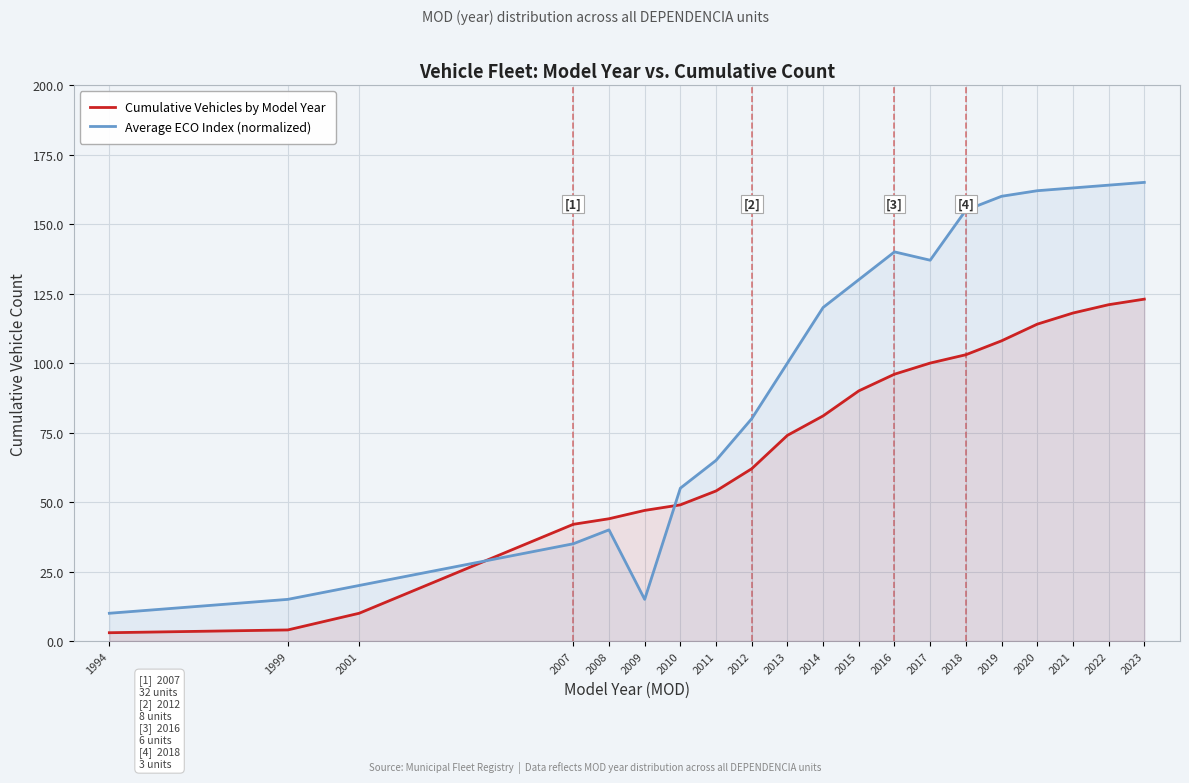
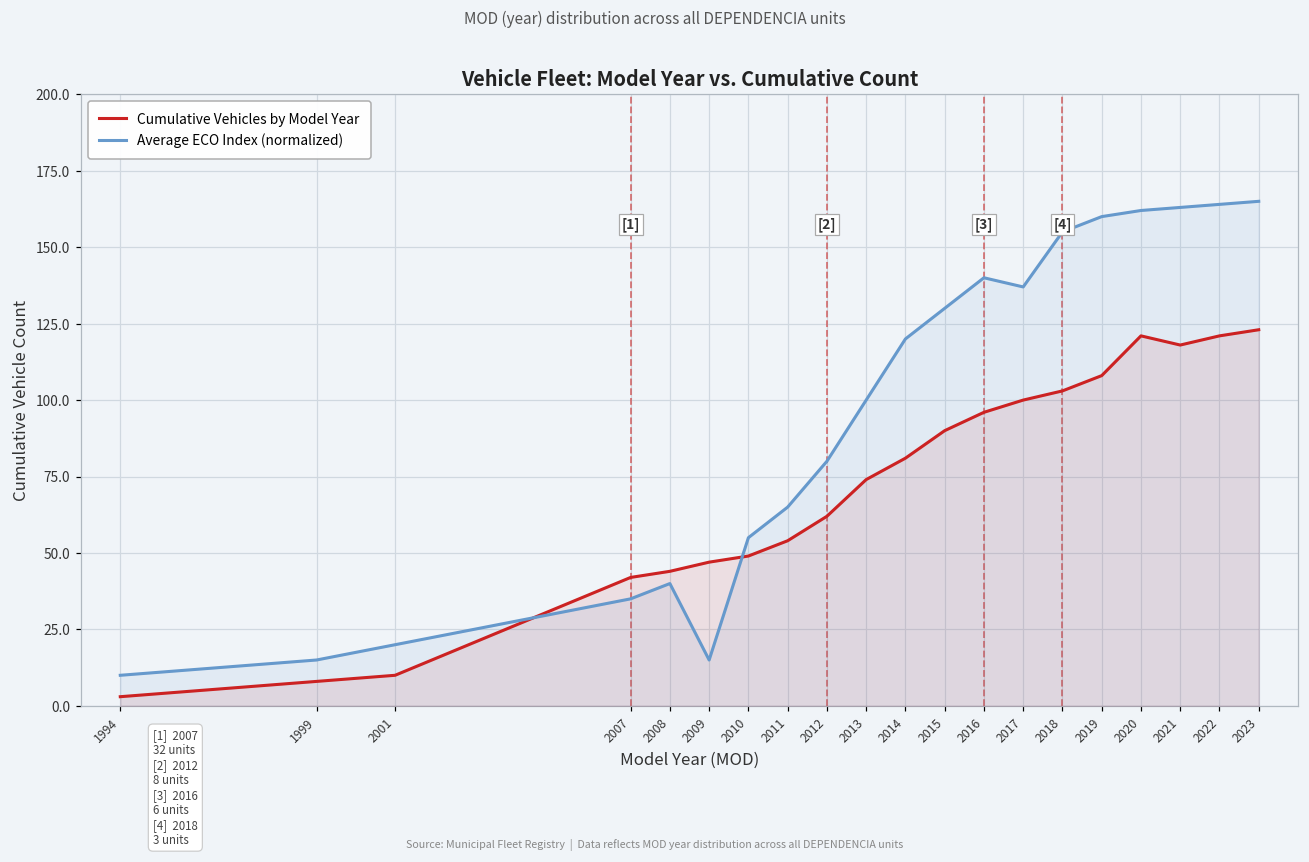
  {
    "Cumulative Vehicles by Model Year": {
      "1994": 3,
-     "1999": 4,
+     "1999": 8,
      "2001": 10,
      "2007": 42,
      "2008": 44,
      "2009": 47,
      "2010": 49,
      "2011": 54,
      "2012": 62,
      "2013": 74,
      "2014": 81,
      "2015": 90,
      "2016": 96,
      "2017": 100,
      "2018": 103,
      "2019": 108,
-     "2020": 114,
+     "2020": 121,
      "2021": 118,
      "2022": 121,
      "2023": 123
    },
    "Average ECO Index (normalized)": {
      "1994": 10,
      "1999": 15,
      "2001": 20,
      "2007": 35,
      "2008": 40,
      "2009": 15,
      "2010": 55,
      "2011": 65,
      "2012": 80,
      "2013": 100,
      "2014": 120,
      "2015": 130,
      "2016": 140,
      "2017": 137,
      "2019": 160,
      "2020": 162,
      "2021": 163,
      "2022": 164,
      "2023": 165
    }
  }
